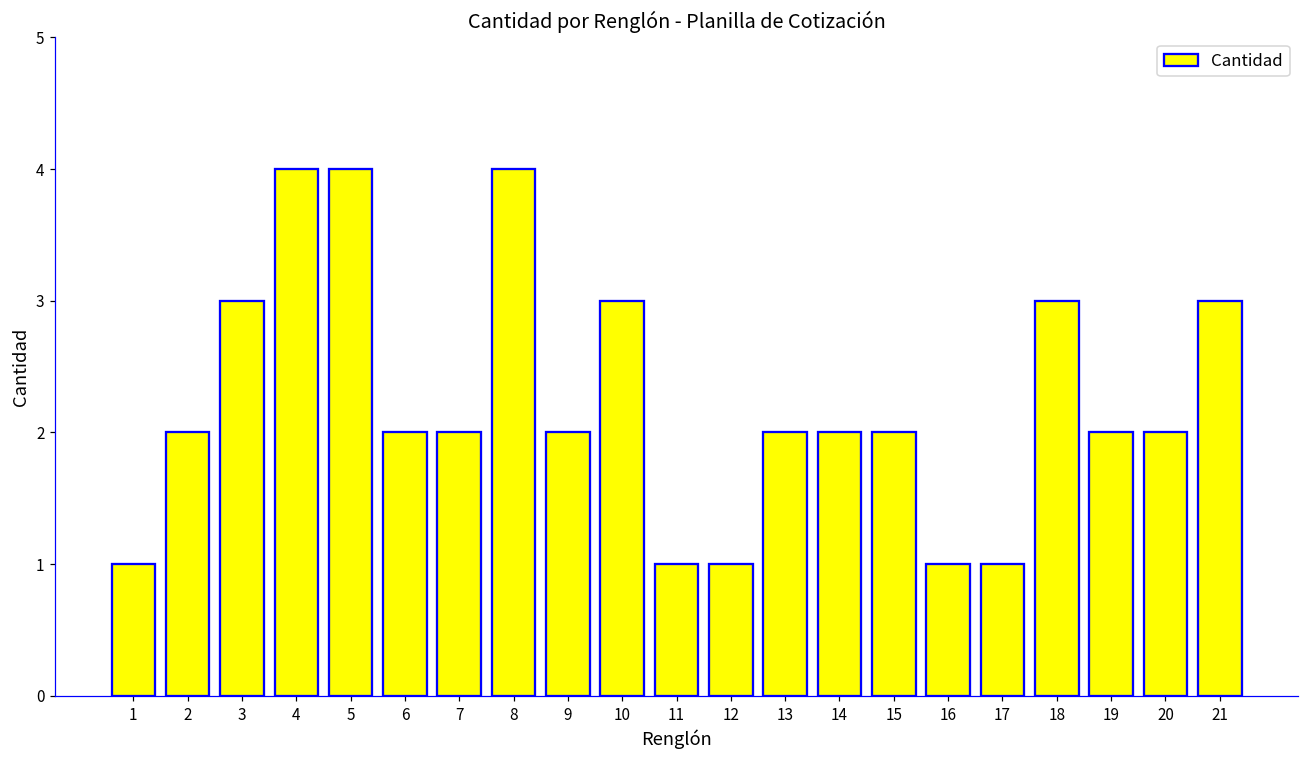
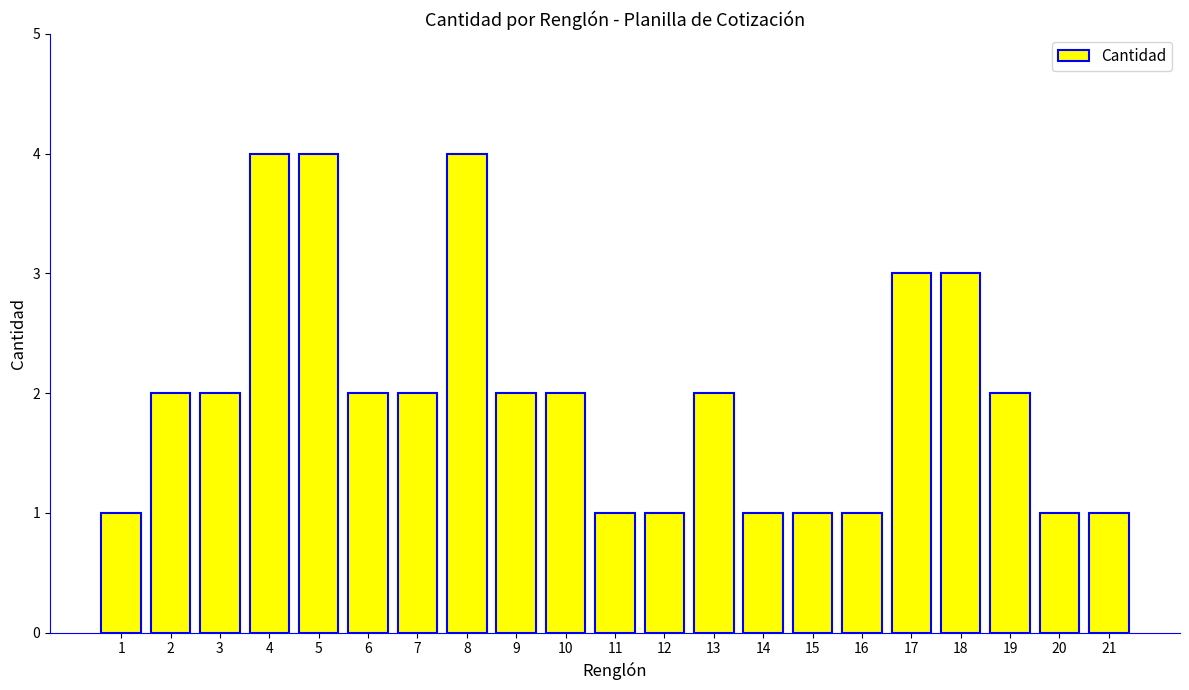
  {
    "1": 1,
    "2": 2,
-   "3": 3,
+   "3": 2,
    "4": 4,
    "5": 4,
    "6": 2,
    "7": 2,
    "8": 4,
    "9": 2,
-   "10": 3,
+   "10": 2,
    "11": 1,
    "12": 1,
    "13": 2,
-   "14": 2,
-   "15": 2,
+   "14": 1,
+   "15": 1,
    "16": 1,
-   "17": 1,
+   "17": 3,
    "18": 3,
    "19": 2,
-   "20": 2,
-   "21": 3
+   "20": 1,
+   "21": 1
  }
